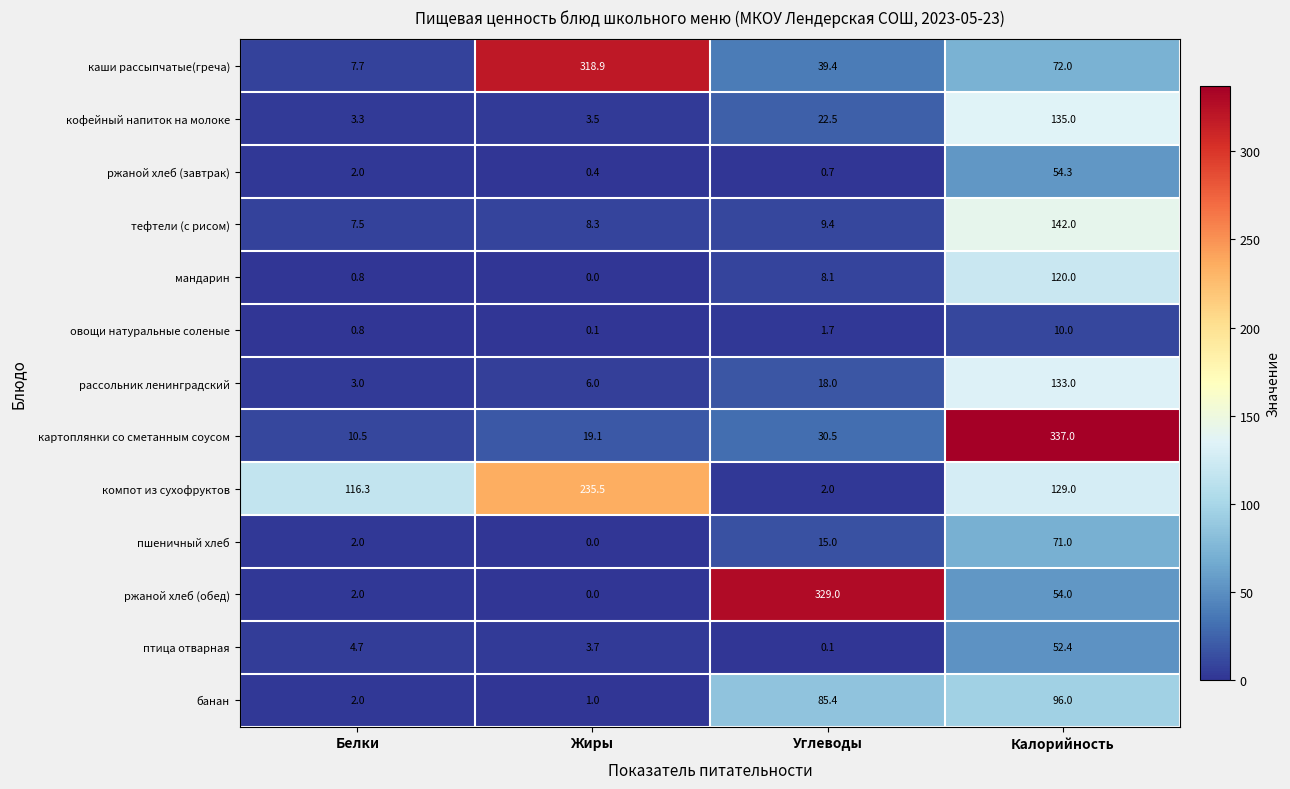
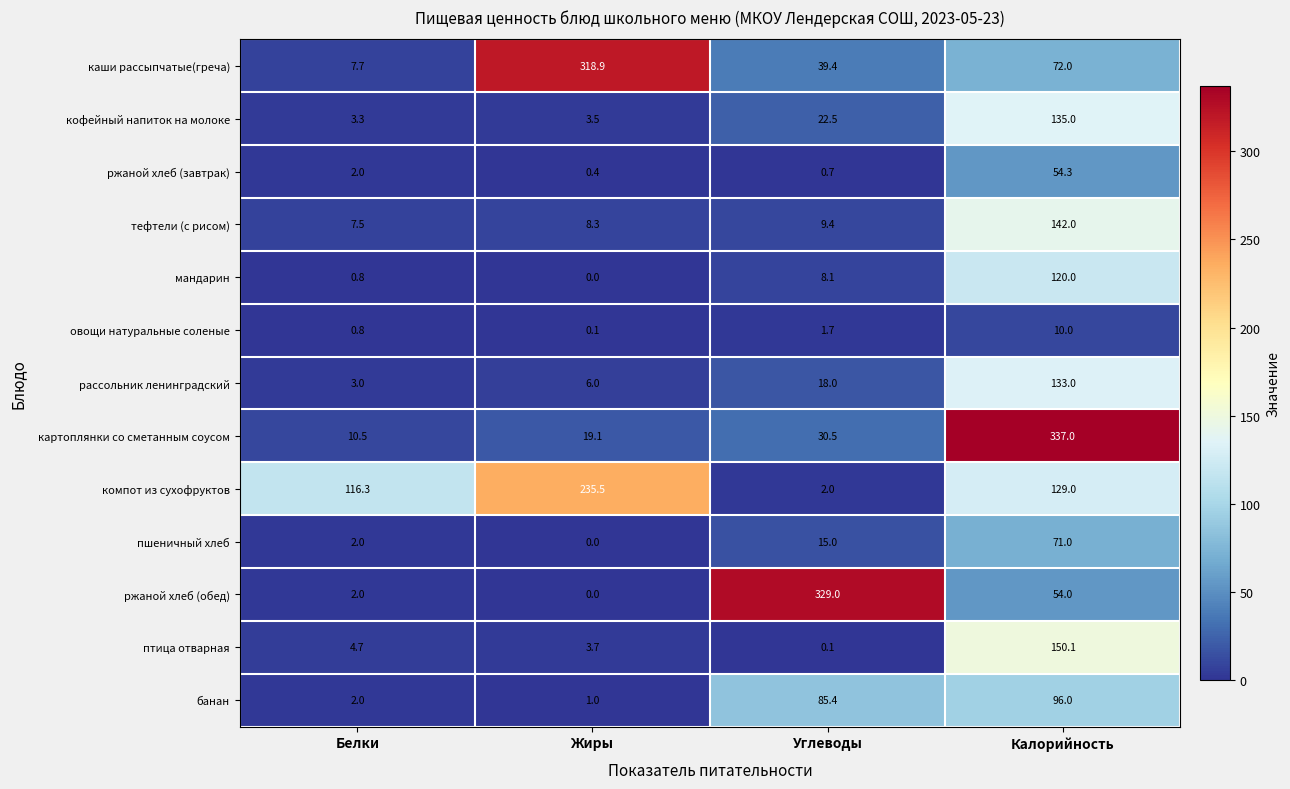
  {
    "каши рассыпчатые(греча)": {
      "Белки": 7.7,
      "Жиры": 318.9,
      "Углеводы": 39.4,
      "Калорийность": 72.0
    },
    "кофейный напиток на молоке": {
      "Белки": 3.3,
      "Жиры": 3.5,
      "Углеводы": 22.5,
      "Калорийность": 135.0
    },
    "ржаной хлеб (завтрак)": {
      "Белки": 2.0,
      "Жиры": 0.4,
      "Углеводы": 0.7,
      "Калорийность": 54.3
    },
    "тефтели (с рисом)": {
      "Белки": 7.5,
      "Жиры": 8.3,
      "Углеводы": 9.4,
      "Калорийность": 142.0
    },
    "мандарин": {
      "Белки": 0.8,
      "Жиры": 0.0,
      "Углеводы": 8.1,
      "Калорийность": 120.0
    },
    "овощи натуральные соленые": {
      "Белки": 0.8,
      "Жиры": 0.1,
      "Углеводы": 1.7,
      "Калорийность": 10.0
    },
    "рассольник ленинградский": {
      "Белки": 3.0,
      "Жиры": 6.0,
      "Углеводы": 18.0,
      "Калорийность": 133.0
    },
    "картоплянки со сметанным соусом": {
      "Белки": 10.5,
      "Жиры": 19.1,
      "Углеводы": 30.5,
      "Калорийность": 337.0
    },
    "компот из сухофруктов": {
      "Белки": 116.3,
      "Жиры": 235.5,
      "Углеводы": 2.0,
      "Калорийность": 129.0
    },
    "пшеничный хлеб": {
      "Белки": 2.0,
      "Жиры": 0.0,
      "Углеводы": 15.0,
      "Калорийность": 71.0
    },
    "ржаной хлеб (обед)": {
      "Белки": 2.0,
      "Жиры": 0.0,
      "Углеводы": 329.0,
      "Калорийность": 54.0
    },
    "птица отварная": {
      "Белки": 4.7,
      "Жиры": 3.7,
      "Углеводы": 0.1,
-     "Калорийность": 52.4
+     "Калорийность": 150.1
    },
    "банан": {
      "Белки": 2.0,
      "Жиры": 1.0,
      "Углеводы": 85.4,
      "Калорийность": 96.0
    }
  }
